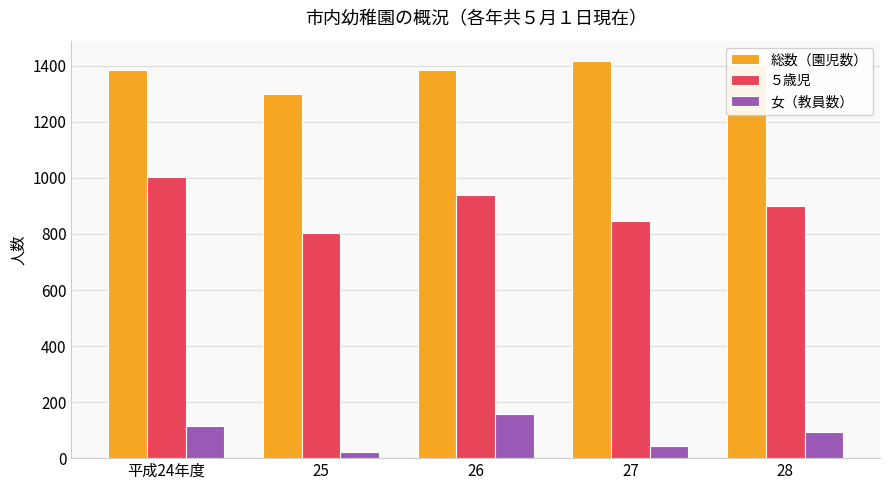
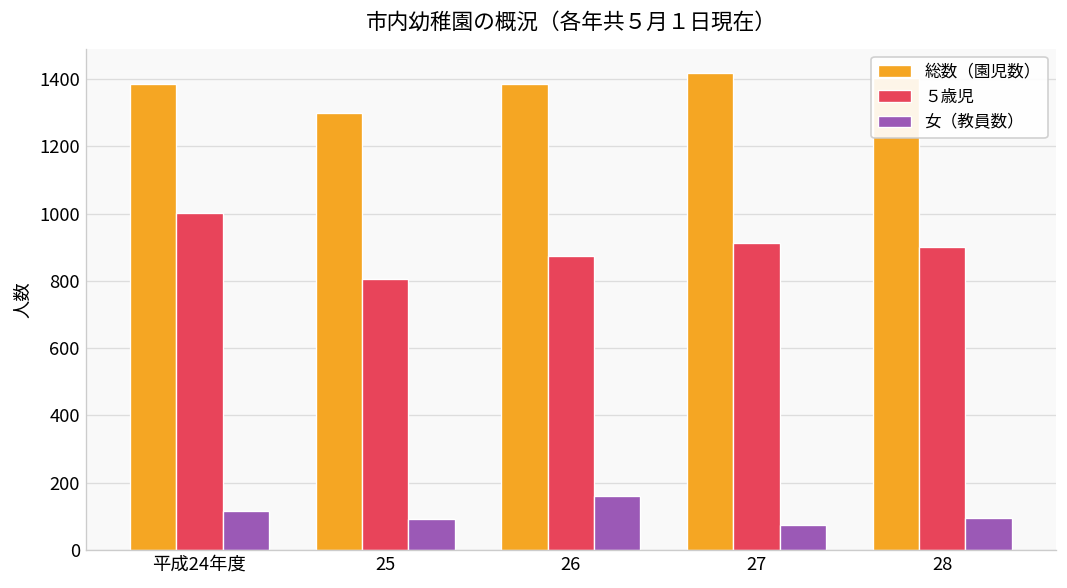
  {
    "総数（園児数）": {
      "平成24年度": 1390,
      "25": 1300,
      "26": 1390,
      "27": 1420
    },
    "５歳児": {
      "平成24年度": 1000,
      "25": 800,
-     "26": 940,
-     "27": 850,
+     "26": 870,
+     "27": 910,
      "28": 900
    },
    "女（教員数）": {
      "平成24年度": 110,
-     "25": 20,
+     "25": 90,
      "26": 160,
-     "27": 40,
+     "27": 70,
      "28": 90
    }
  }
